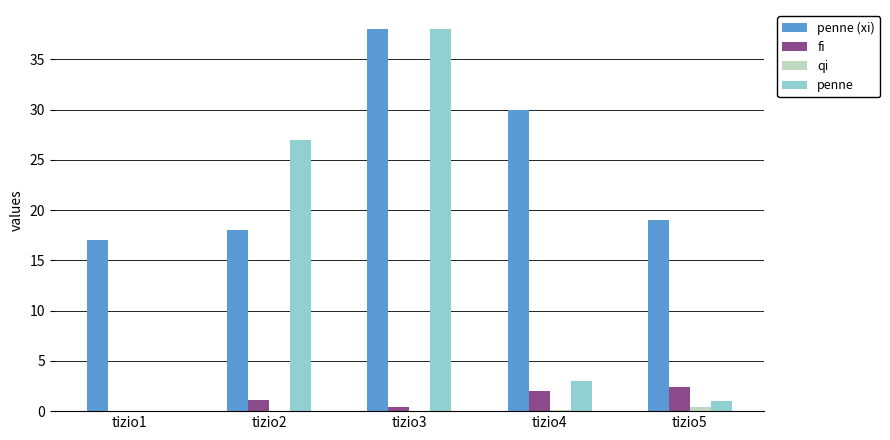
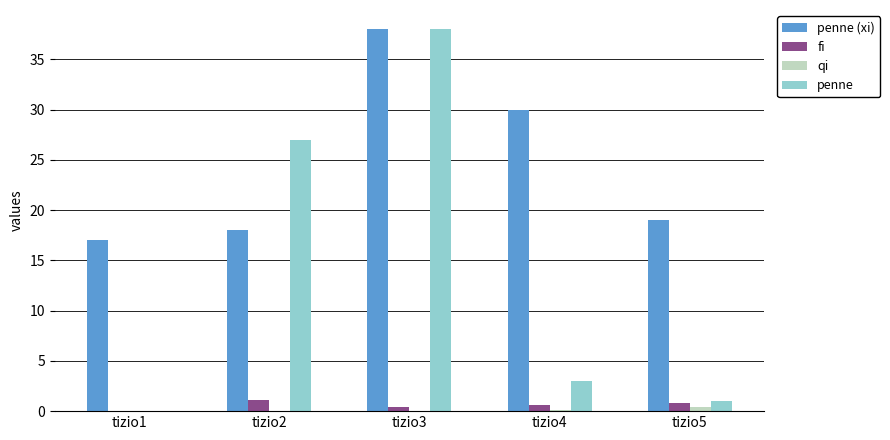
  {
    "penne (xi)": {
      "tizio1": 17.0,
      "tizio2": 18.0,
      "tizio3": 38.0,
      "tizio4": 30.0,
      "tizio5": 19.0
    },
    "fi": {
      "tizio1": 0.0,
      "tizio2": 1.1,
      "tizio3": 0.4,
-     "tizio4": 2.0,
-     "tizio5": 2.4
+     "tizio4": 0.6,
+     "tizio5": 0.8
    }
  }
